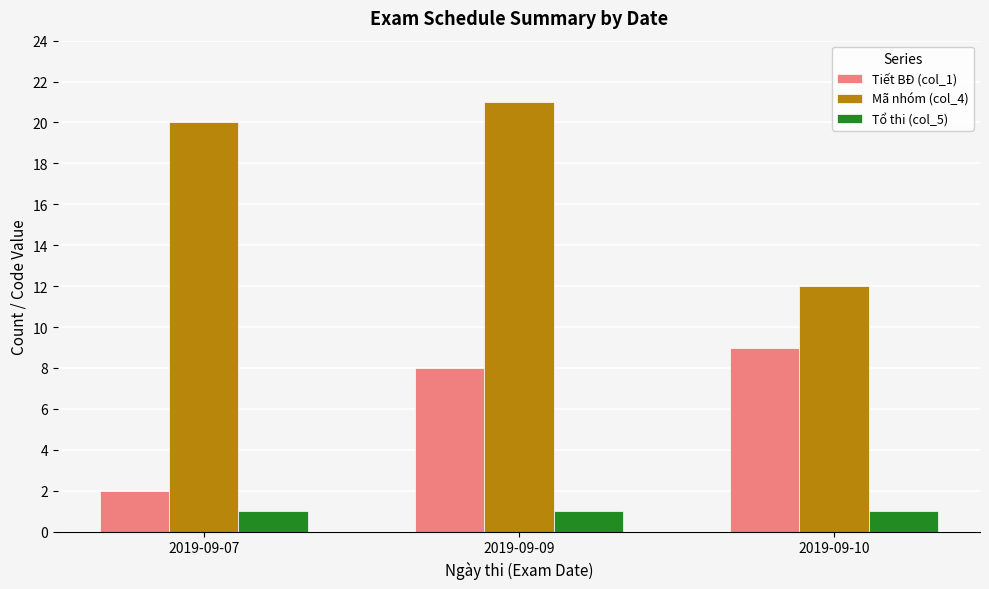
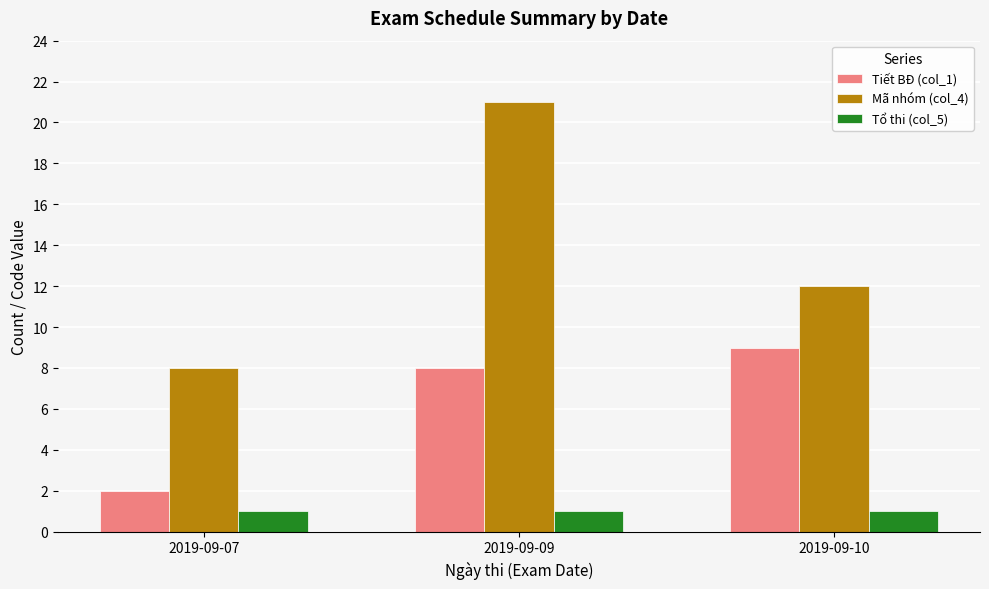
  {
    "Tiết BĐ (col_1)": {
      "2019-09-07": 2,
      "2019-09-09": 8,
      "2019-09-10": 9
    },
    "Mã nhóm (col_4)": {
-     "2019-09-07": 20,
+     "2019-09-07": 8,
      "2019-09-09": 21,
      "2019-09-10": 12
    },
    "Tổ thi (col_5)": {
      "2019-09-07": 1,
      "2019-09-09": 1,
      "2019-09-10": 1
    }
  }
